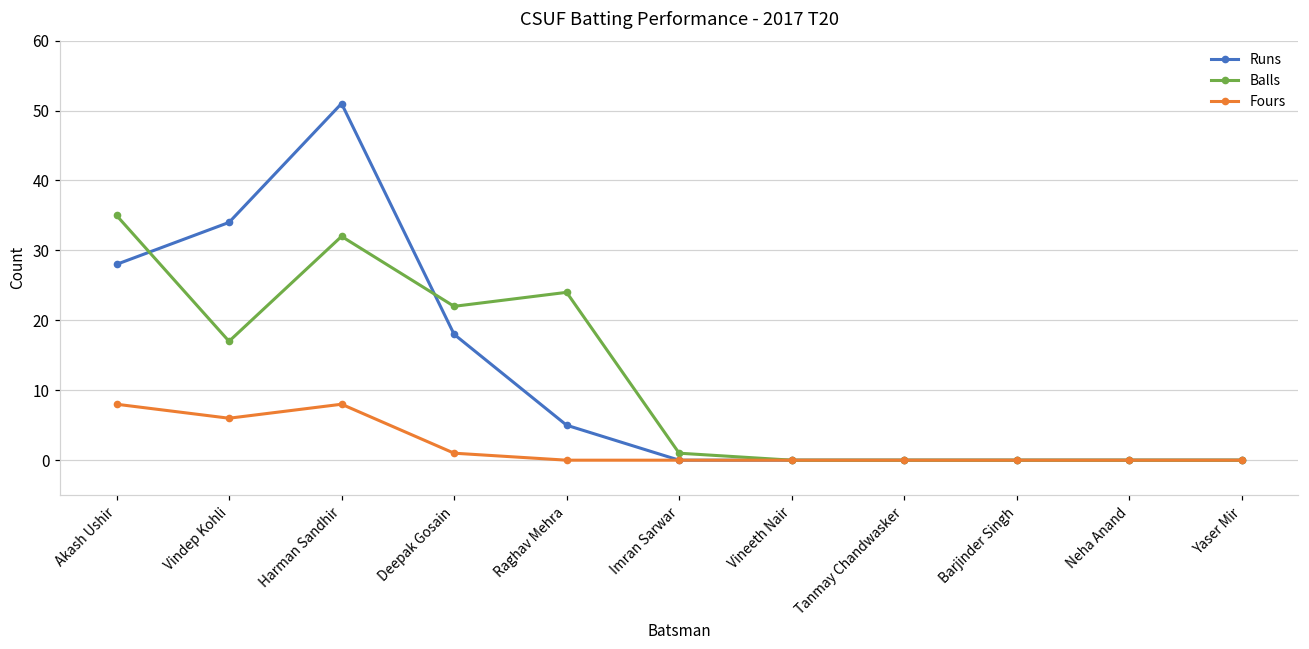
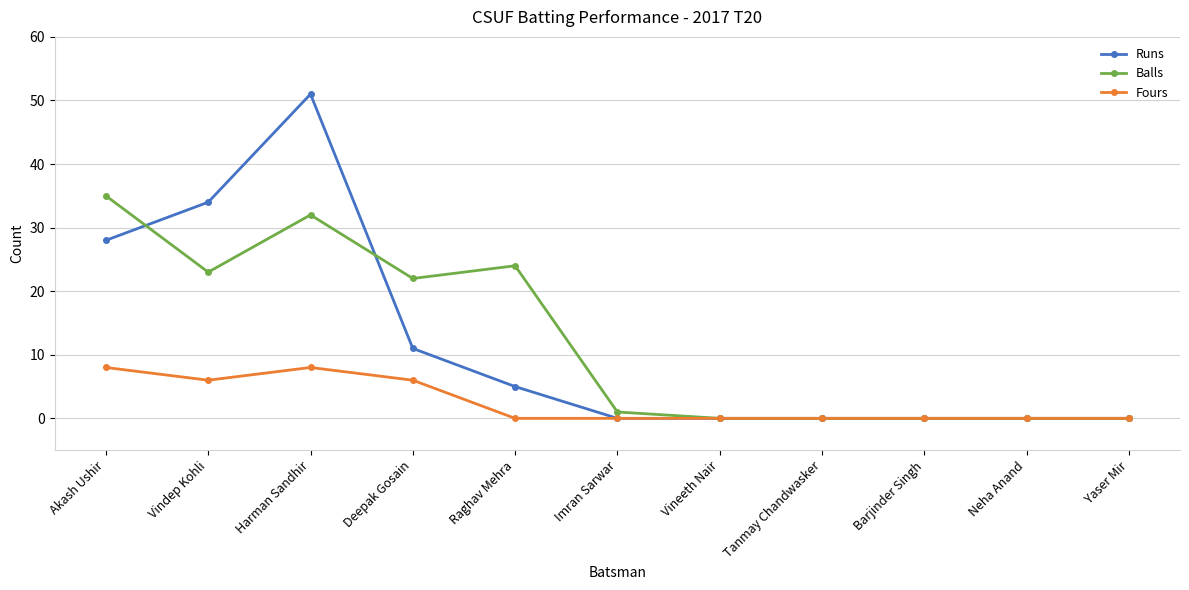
  {
    "Runs": {
      "Akash Ushir": 28,
      "Vindep Kohli": 34,
      "Harman Sandhir": 51,
-     "Deepak Gosain": 18,
+     "Deepak Gosain": 11,
      "Raghav Mehra": 5
    },
    "Balls": {
      "Akash Ushir": 35,
-     "Vindep Kohli": 17,
+     "Vindep Kohli": 23,
      "Harman Sandhir": 32,
      "Deepak Gosain": 22,
      "Raghav Mehra": 24,
      "Imran Sarwar": 1
    },
    "Fours": {
      "Akash Ushir": 8,
      "Vindep Kohli": 6,
      "Harman Sandhir": 8,
-     "Deepak Gosain": 1,
+     "Deepak Gosain": 6,
      "Raghav Mehra": 0
    }
  }
